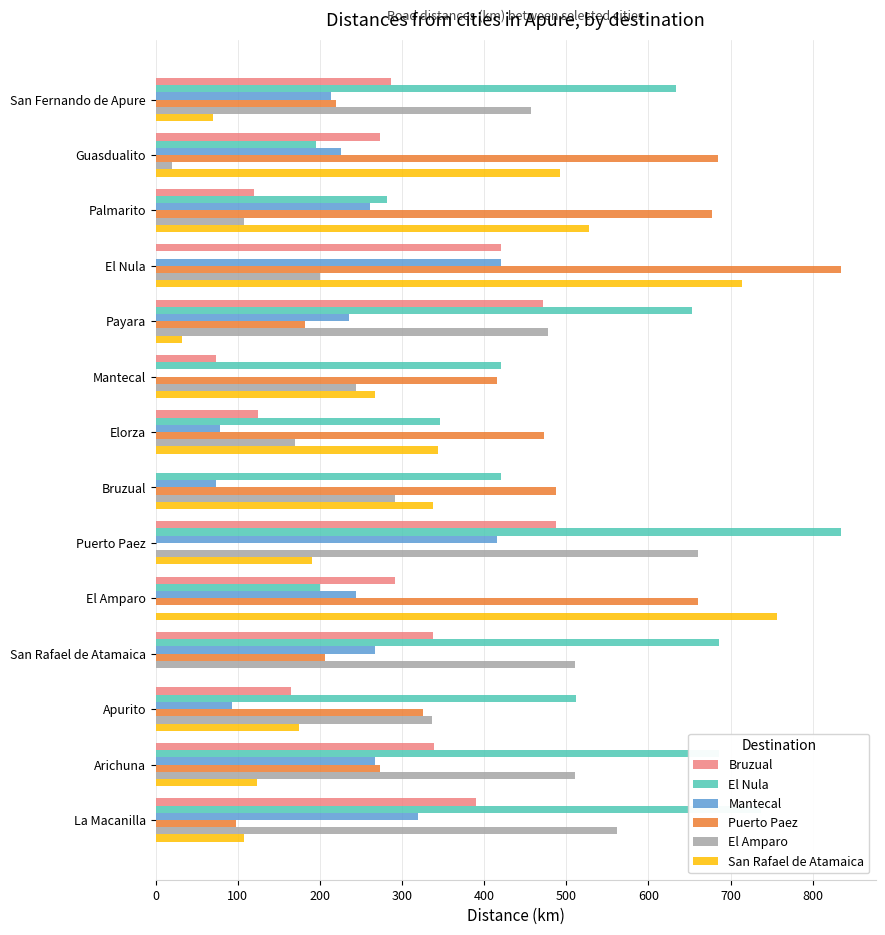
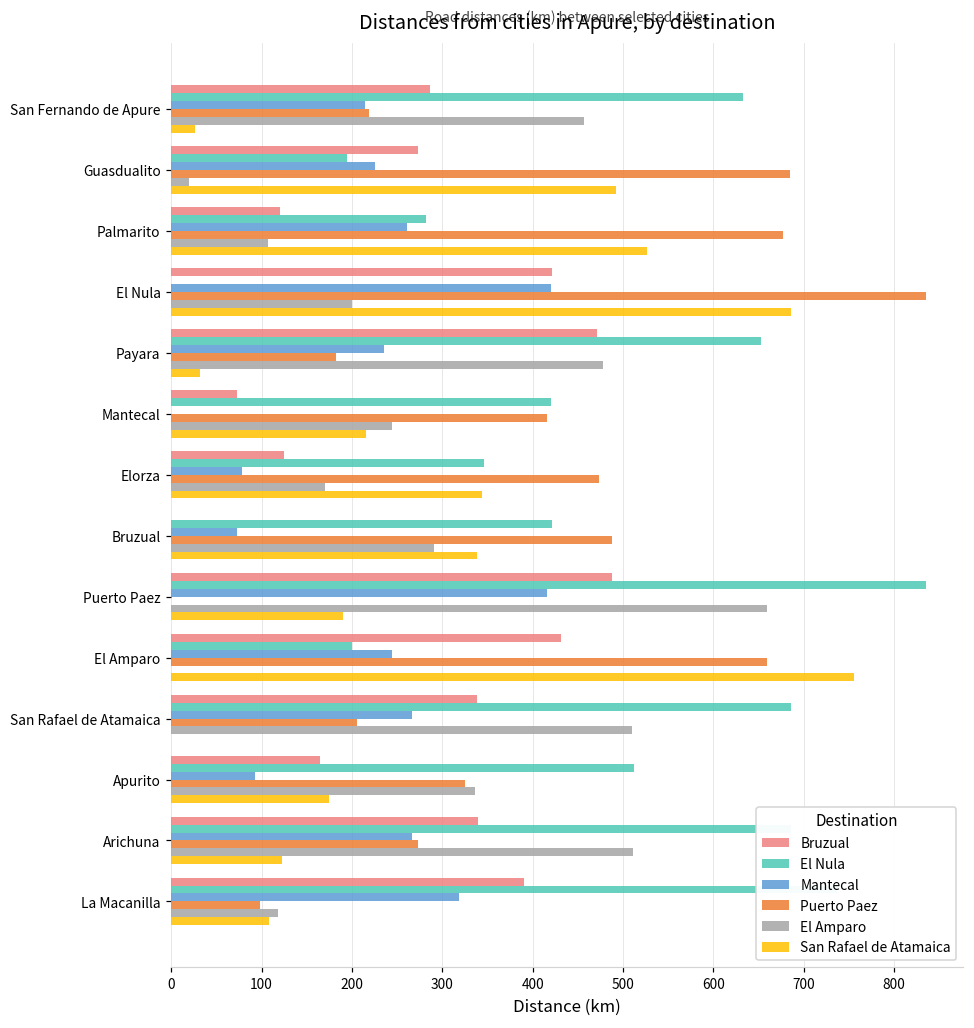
  {
    "Bruzual": {
      "San Fernando de Apure": 290,
      "Guasdualito": 270,
      "Palmarito": 120,
      "El Nula": 420,
      "Payara": 470,
      "Mantecal": 70,
      "Elorza": 130,
      "Bruzual": 0,
      "Puerto Paez": 490,
-     "El Amparo": 290,
+     "El Amparo": 430,
      "San Rafael de Atamaica": 340,
      "Apurito": 170,
      "Arichuna": 340,
      "La Macanilla": 390
    },
    "Puerto Paez": {
      "San Fernando de Apure": 220,
      "Guasdualito": 690,
      "Palmarito": 680,
      "El Nula": 840,
      "Payara": 180,
      "Mantecal": 420,
      "Elorza": 470,
      "Bruzual": 490,
      "Puerto Paez": 0,
      "El Amparo": 660,
      "San Rafael de Atamaica": 210,
      "Apurito": 330,
      "Arichuna": 270,
      "La Macanilla": 100
    },
    "El Amparo": {
      "San Fernando de Apure": 460,
      "Guasdualito": 20,
      "Palmarito": 110,
      "El Nula": 200,
      "Payara": 480,
      "Mantecal": 240,
      "Elorza": 170,
      "Bruzual": 290,
      "Puerto Paez": 660,
      "El Amparo": 0,
      "San Rafael de Atamaica": 510,
      "Apurito": 340,
      "Arichuna": 510,
-     "La Macanilla": 560
+     "La Macanilla": 120
    },
    "San Rafael de Atamaica": {
-     "San Fernando de Apure": 70,
+     "San Fernando de Apure": 30,
      "Guasdualito": 490,
      "Palmarito": 530,
-     "El Nula": 710,
+     "El Nula": 690,
      "Payara": 30,
-     "Mantecal": 270,
+     "Mantecal": 220,
      "Elorza": 340,
      "Bruzual": 340,
      "Puerto Paez": 190,
      "El Amparo": 760,
      "San Rafael de Atamaica": 0,
      "Apurito": 180,
      "Arichuna": 120,
      "La Macanilla": 110
    }
  }
